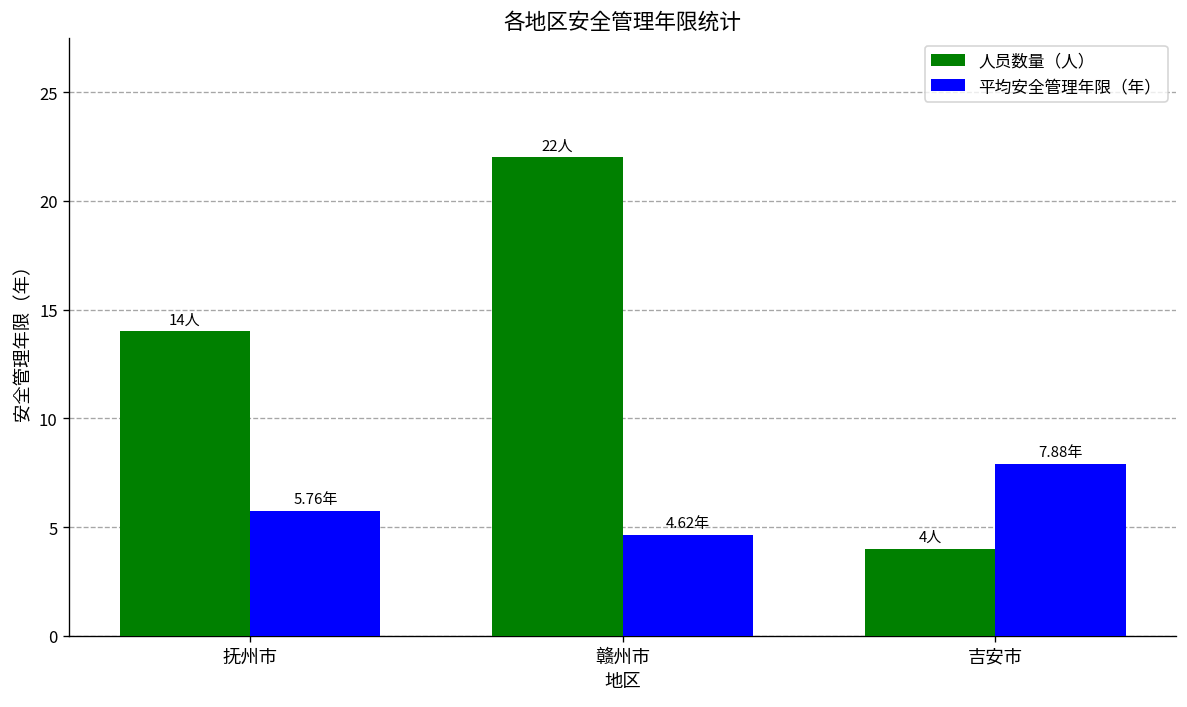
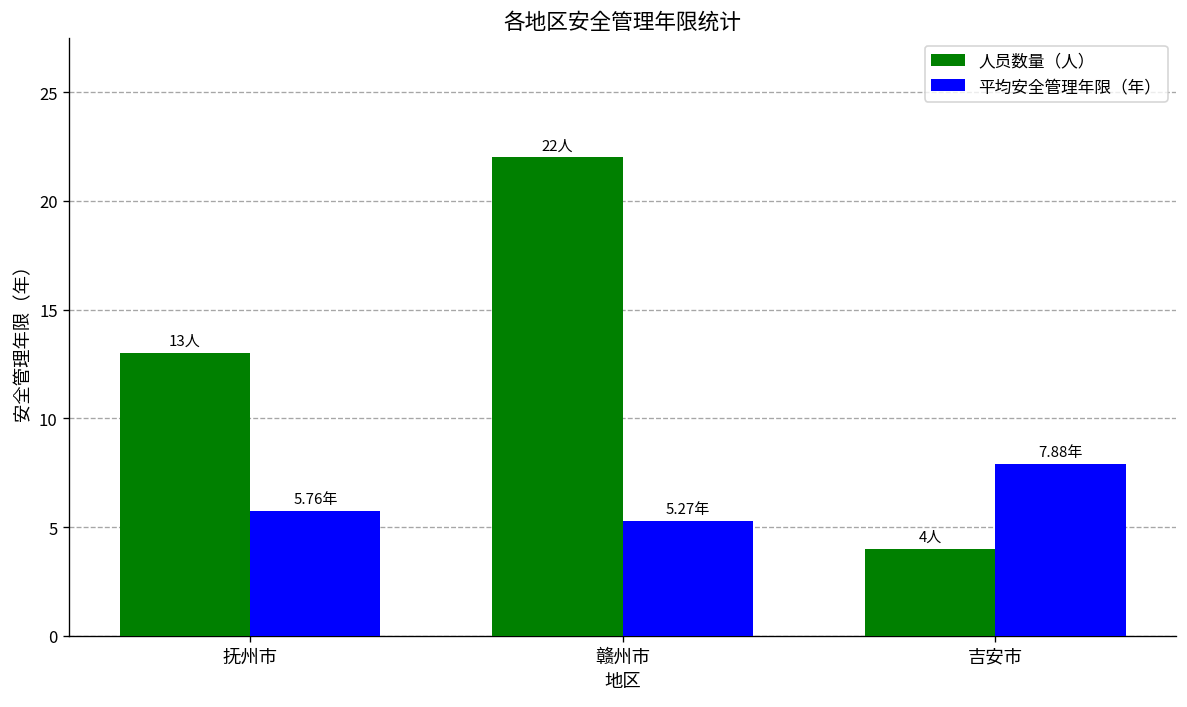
  {
    "人员数量（人）": {
-     "抚州市": "14人",
+     "抚州市": "13人",
      "赣州市": "22人",
      "吉安市": "4人"
    },
    "平均安全管理年限（年）": {
      "抚州市": "5.76年",
-     "赣州市": "4.62年",
+     "赣州市": "5.27年",
      "吉安市": "7.88年"
    }
  }
